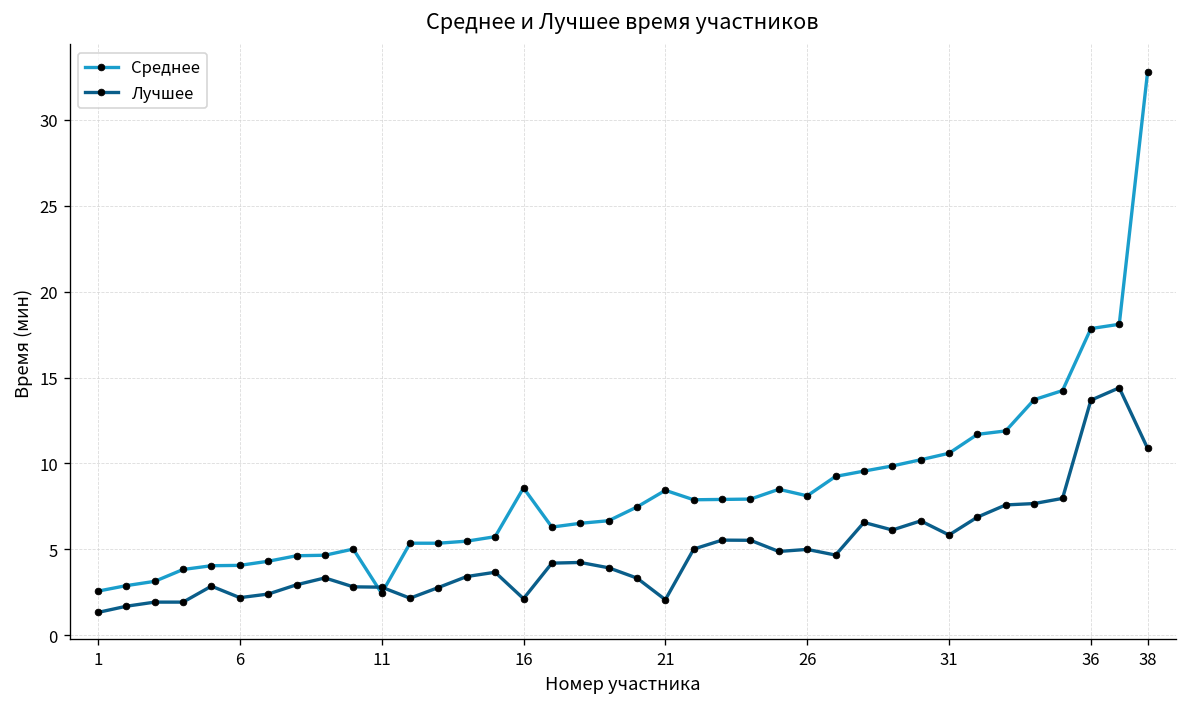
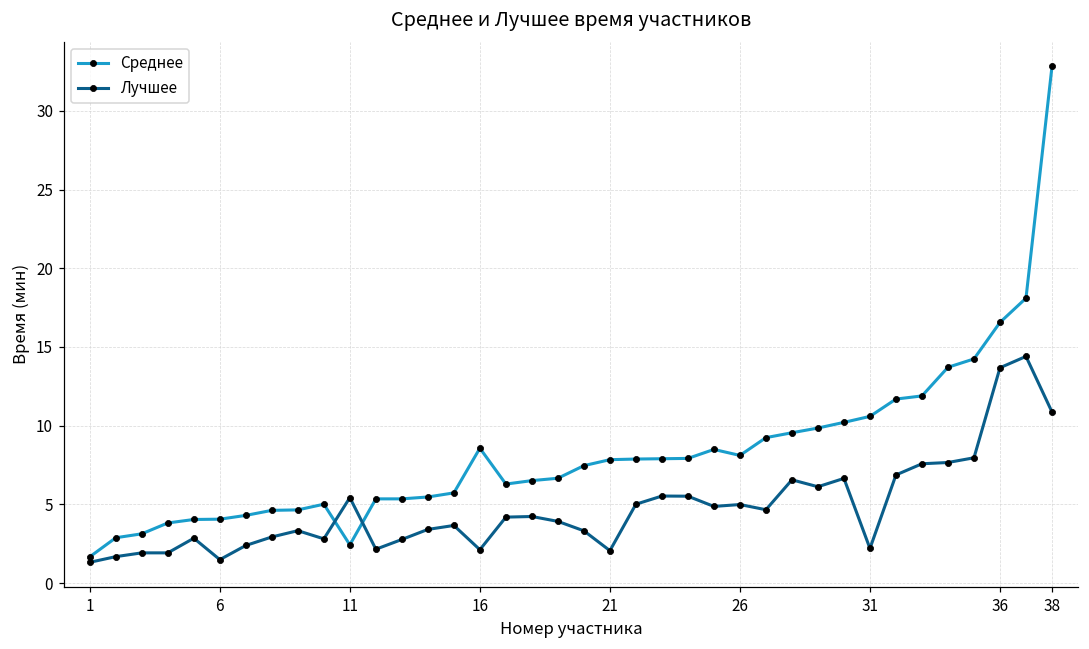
  {
    "Среднее": {
-     "1": 2.6,
+     "1": 1.7,
      "6": 4.1,
      "11": 2.4,
      "16": 8.6,
-     "21": 8.4,
+     "21": 7.8,
      "26": 8.1,
      "31": 10.6,
-     "36": 17.9,
+     "36": 16.6,
      "38": 32.8
    },
    "Лучшее": {
      "1": 1.3,
-     "6": 2.2,
-     "11": 2.8,
+     "6": 1.5,
+     "11": 5.4,
      "16": 2.1,
      "21": 2.1,
      "26": 5.0,
-     "31": 5.8,
+     "31": 2.2,
      "36": 13.7,
      "38": 10.9
    }
  }
